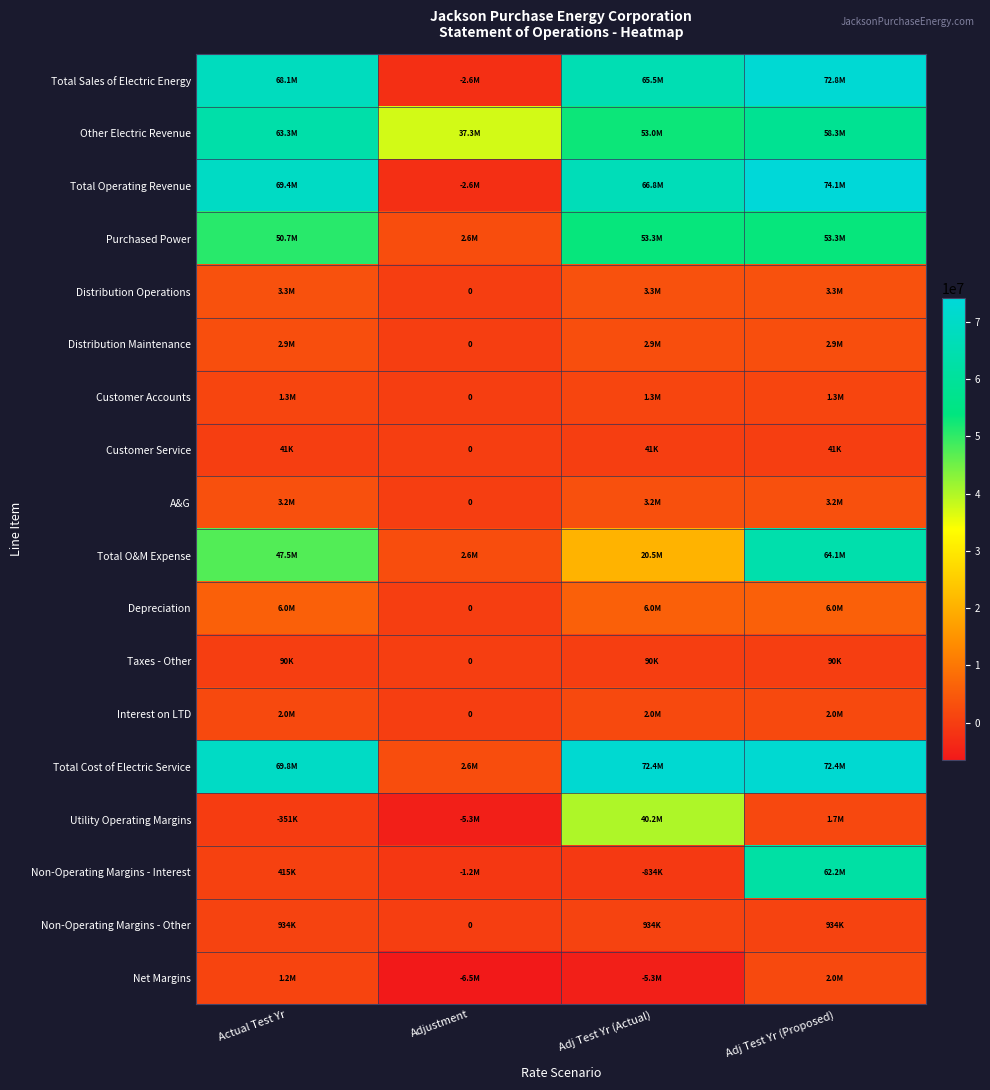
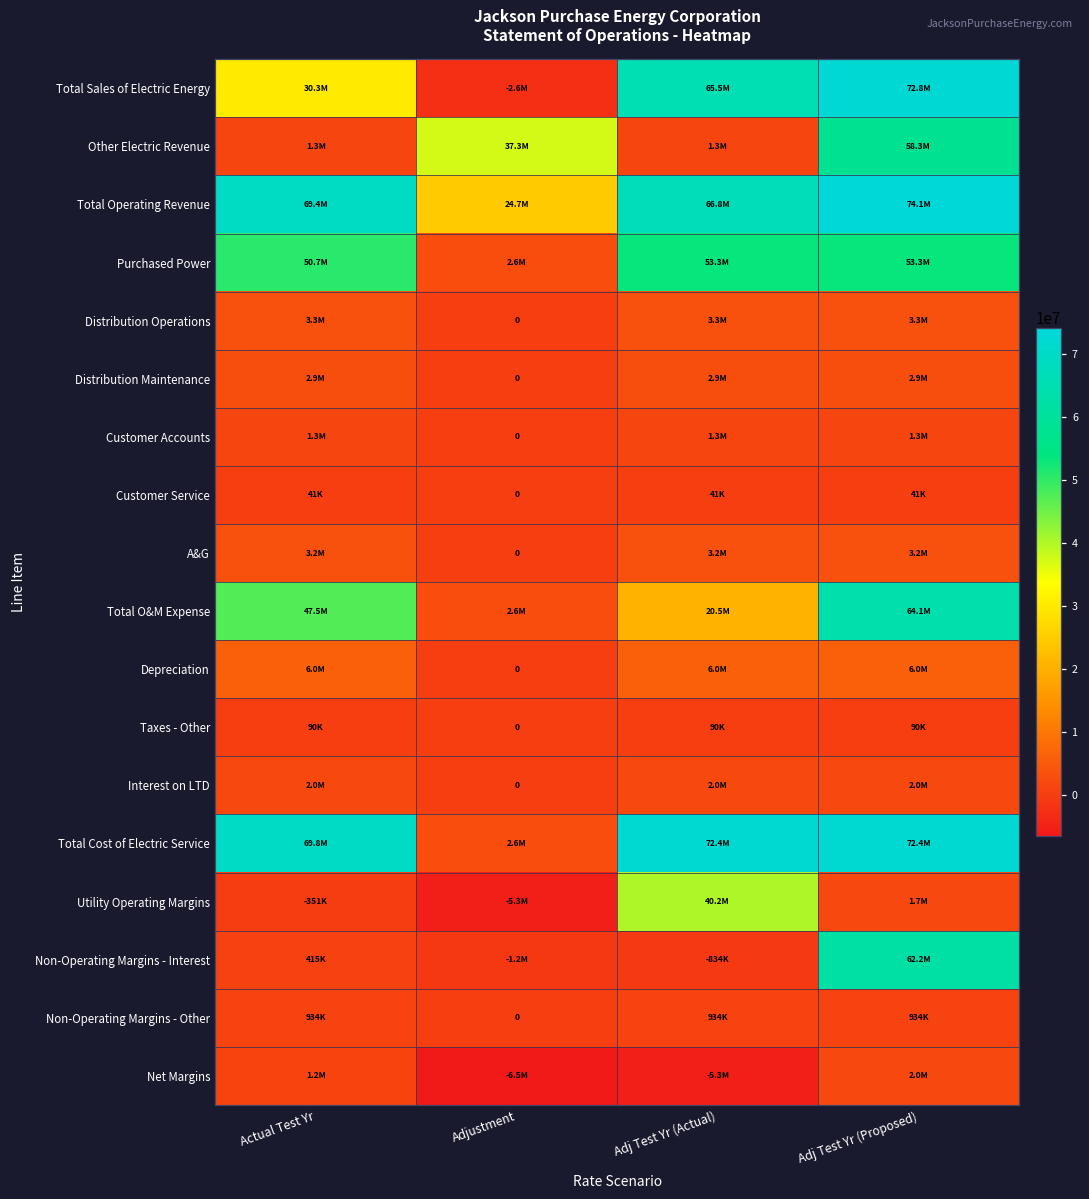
  {
    "Total Sales of Electric Energy": {
-     "Actual Test Yr": "68.1M",
+     "Actual Test Yr": "30.3M",
      "Adjustment": "-2.6M",
      "Adj Test Yr (Actual)": "65.5M",
      "Adj Test Yr (Proposed)": "72.8M"
    },
    "Other Electric Revenue": {
-     "Actual Test Yr": "63.3M",
+     "Actual Test Yr": "1.3M",
      "Adjustment": "37.3M",
-     "Adj Test Yr (Actual)": "53.0M",
+     "Adj Test Yr (Actual)": "1.3M",
      "Adj Test Yr (Proposed)": "58.3M"
    },
    "Total Operating Revenue": {
      "Actual Test Yr": "69.4M",
-     "Adjustment": "-2.6M",
+     "Adjustment": "24.7M",
      "Adj Test Yr (Actual)": "66.8M",
      "Adj Test Yr (Proposed)": "74.1M"
    },
    "Purchased Power": {
      "Actual Test Yr": "50.7M",
      "Adjustment": "2.6M",
      "Adj Test Yr (Actual)": "53.3M",
      "Adj Test Yr (Proposed)": "53.3M"
    },
    "Distribution Operations": {
      "Actual Test Yr": "3.3M",
      "Adjustment": "0",
      "Adj Test Yr (Actual)": "3.3M",
      "Adj Test Yr (Proposed)": "3.3M"
    },
    "Distribution Maintenance": {
      "Actual Test Yr": "2.9M",
      "Adjustment": "0",
      "Adj Test Yr (Actual)": "2.9M",
      "Adj Test Yr (Proposed)": "2.9M"
    },
    "Customer Accounts": {
      "Actual Test Yr": "1.3M",
      "Adjustment": "0",
      "Adj Test Yr (Actual)": "1.3M",
      "Adj Test Yr (Proposed)": "1.3M"
    },
    "Customer Service": {
      "Actual Test Yr": "41K",
      "Adjustment": "0",
      "Adj Test Yr (Actual)": "41K",
      "Adj Test Yr (Proposed)": "41K"
    },
    "A&G": {
      "Actual Test Yr": "3.2M",
      "Adjustment": "0",
      "Adj Test Yr (Actual)": "3.2M",
      "Adj Test Yr (Proposed)": "3.2M"
    },
    "Total O&M Expense": {
      "Actual Test Yr": "47.5M",
      "Adjustment": "2.6M",
      "Adj Test Yr (Actual)": "20.5M",
      "Adj Test Yr (Proposed)": "64.1M"
    },
    "Depreciation": {
      "Actual Test Yr": "6.0M",
      "Adjustment": "0",
      "Adj Test Yr (Actual)": "6.0M",
      "Adj Test Yr (Proposed)": "6.0M"
    },
    "Taxes - Other": {
      "Actual Test Yr": "90K",
      "Adjustment": "0",
      "Adj Test Yr (Actual)": "90K",
      "Adj Test Yr (Proposed)": "90K"
    },
    "Interest on LTD": {
      "Actual Test Yr": "2.0M",
      "Adjustment": "0",
      "Adj Test Yr (Actual)": "2.0M",
      "Adj Test Yr (Proposed)": "2.0M"
    },
    "Total Cost of Electric Service": {
      "Actual Test Yr": "69.8M",
      "Adjustment": "2.6M",
      "Adj Test Yr (Actual)": "72.4M",
      "Adj Test Yr (Proposed)": "72.4M"
    },
    "Utility Operating Margins": {
      "Actual Test Yr": "-351K",
      "Adjustment": "-5.3M",
      "Adj Test Yr (Actual)": "40.2M",
      "Adj Test Yr (Proposed)": "1.7M"
    },
    "Non-Operating Margins - Interest": {
      "Actual Test Yr": "415K",
      "Adjustment": "-1.2M",
      "Adj Test Yr (Actual)": "-834K",
      "Adj Test Yr (Proposed)": "62.2M"
    },
    "Non-Operating Margins - Other": {
      "Actual Test Yr": "934K",
      "Adjustment": "0",
      "Adj Test Yr (Actual)": "934K",
      "Adj Test Yr (Proposed)": "934K"
    },
    "Net Margins": {
      "Actual Test Yr": "1.2M",
      "Adjustment": "-6.5M",
      "Adj Test Yr (Actual)": "-5.3M",
      "Adj Test Yr (Proposed)": "2.0M"
    }
  }
